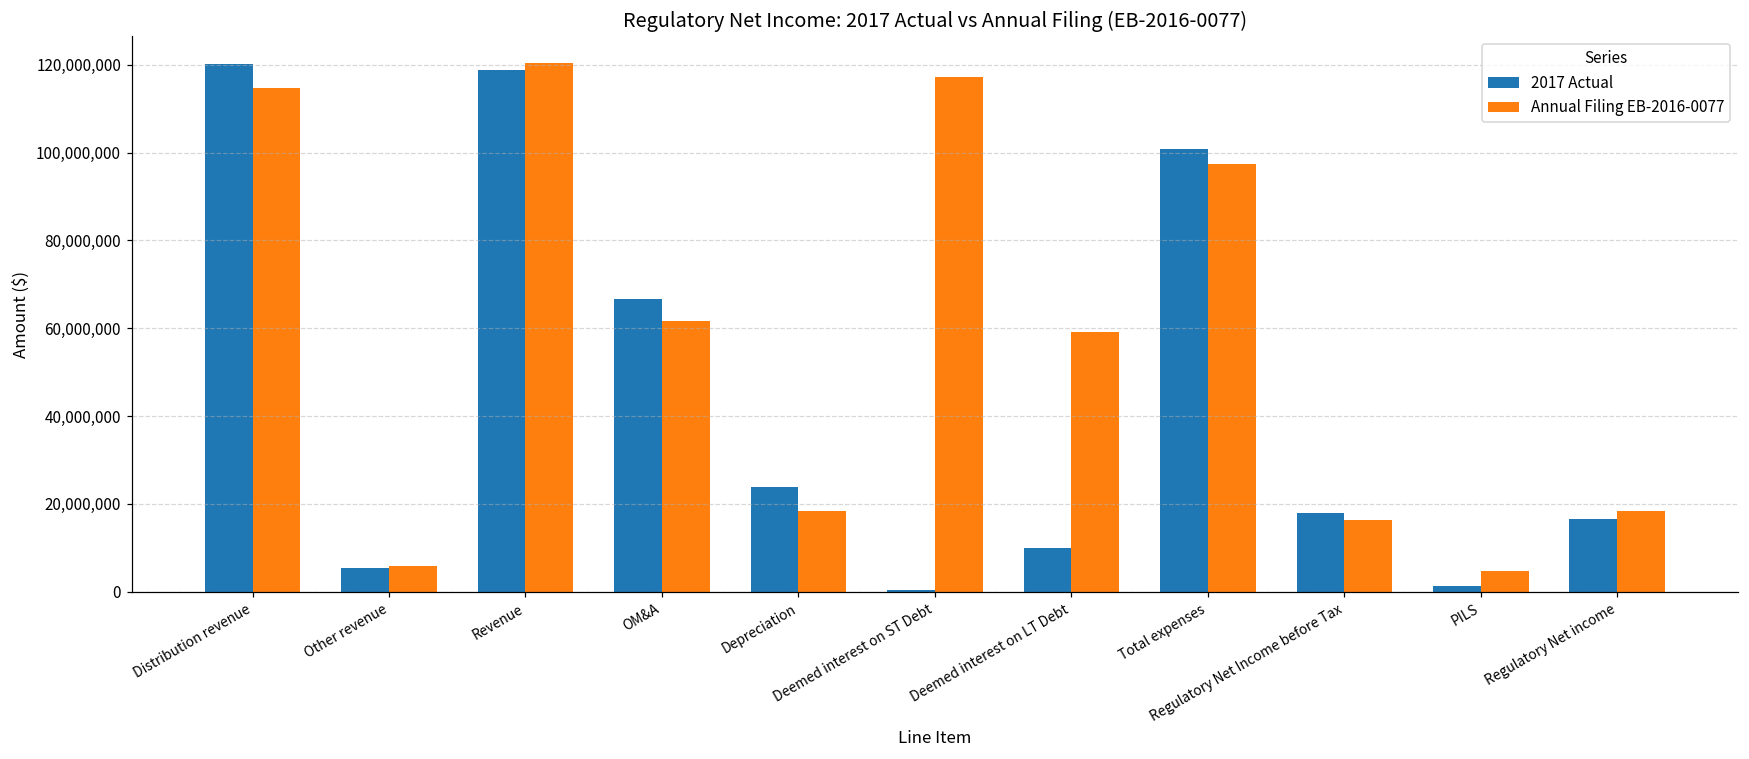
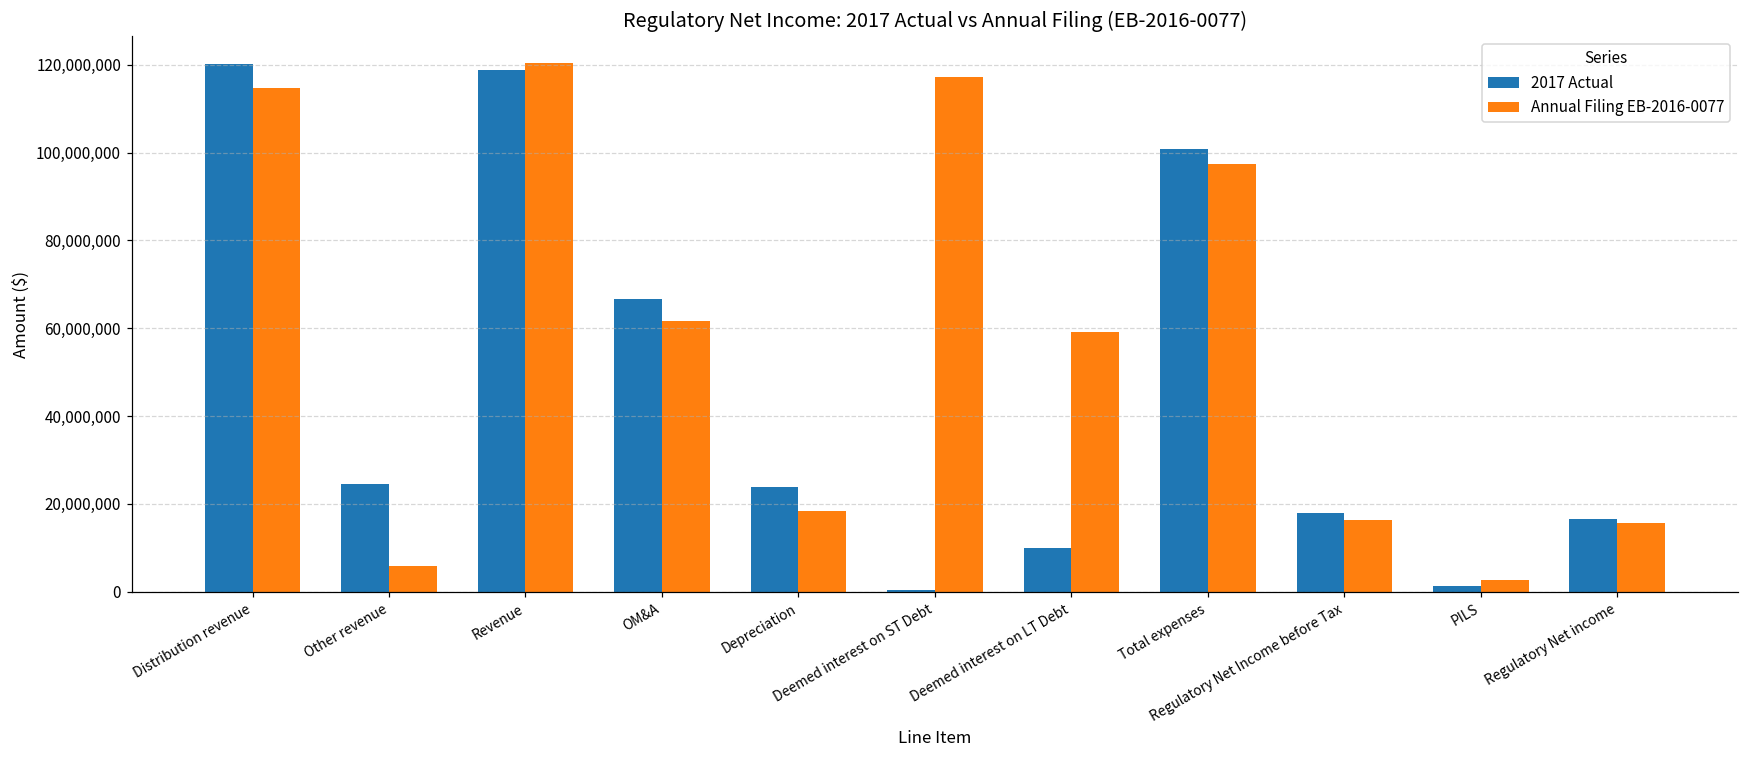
  {
    "2017 Actual": {
      "Distribution revenue": "120,000,000",
-     "Other revenue": "5,000,000",
+     "Other revenue": "25,000,000",
      "Revenue": "119,000,000",
      "OM&A": "67,000,000",
      "Depreciation": "24,000,000",
      "Deemed interest on LT Debt": "10,000,000",
      "Total expenses": "101,000,000",
      "Regulatory Net Income before Tax": "18,000,000",
      "PILS": "1,000,000",
      "Regulatory Net income": "17,000,000"
    },
    "Annual Filing EB-2016-0077": {
      "Distribution revenue": "115,000,000",
      "Other revenue": "6,000,000",
      "Revenue": "120,000,000",
      "OM&A": "62,000,000",
      "Depreciation": "18,000,000",
      "Deemed interest on ST Debt": "117,000,000",
      "Deemed interest on LT Debt": "59,000,000",
      "Total expenses": "97,000,000",
      "Regulatory Net Income before Tax": "16,000,000",
-     "PILS": "5,000,000",
-     "Regulatory Net income": "18,000,000"
+     "PILS": "3,000,000",
+     "Regulatory Net income": "16,000,000"
    }
  }
